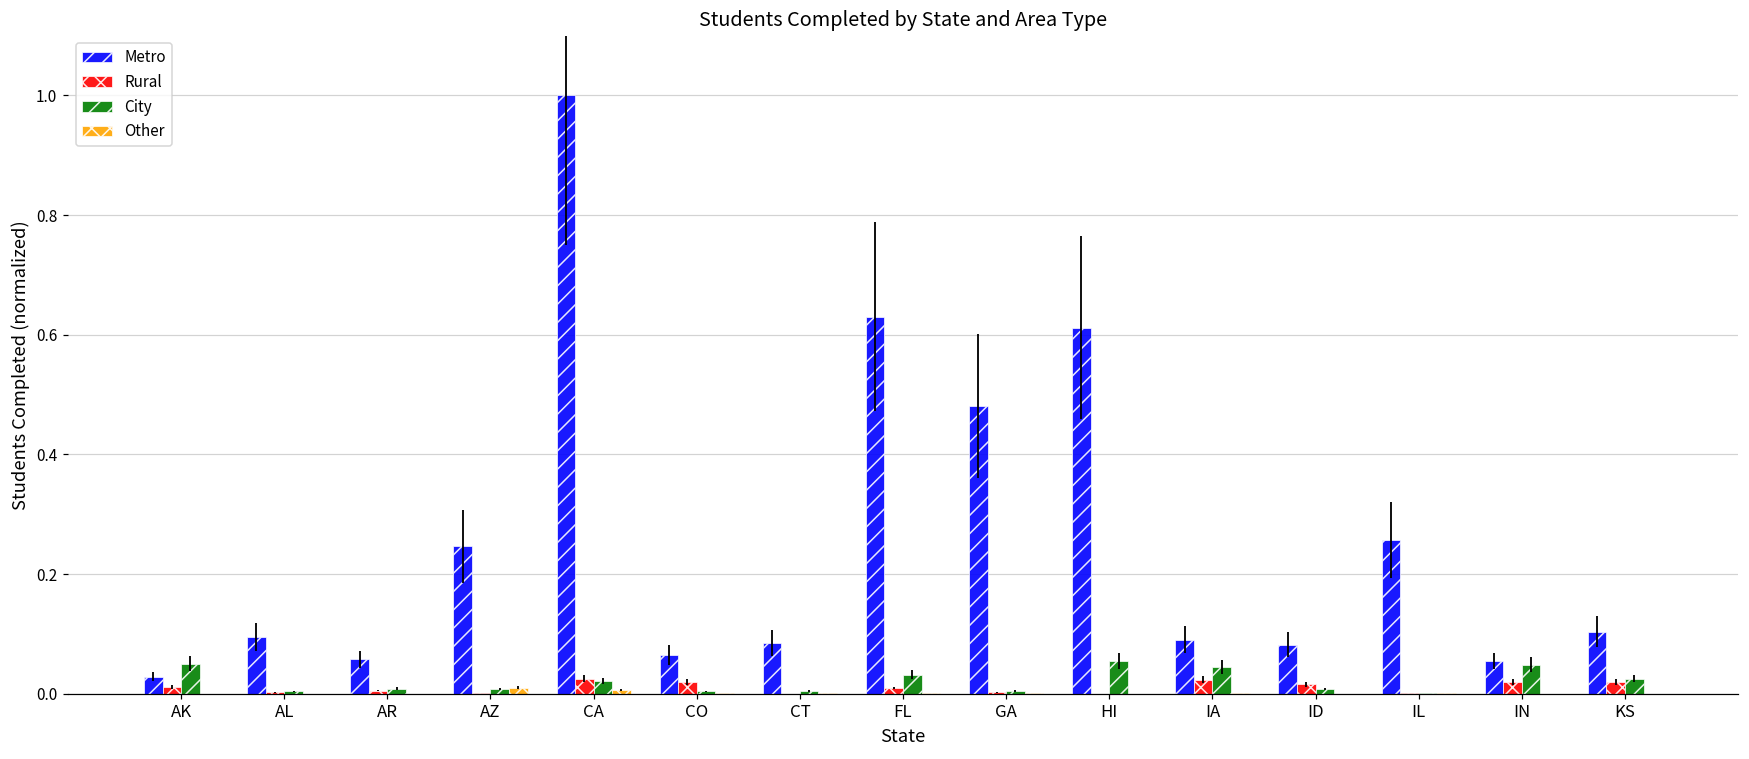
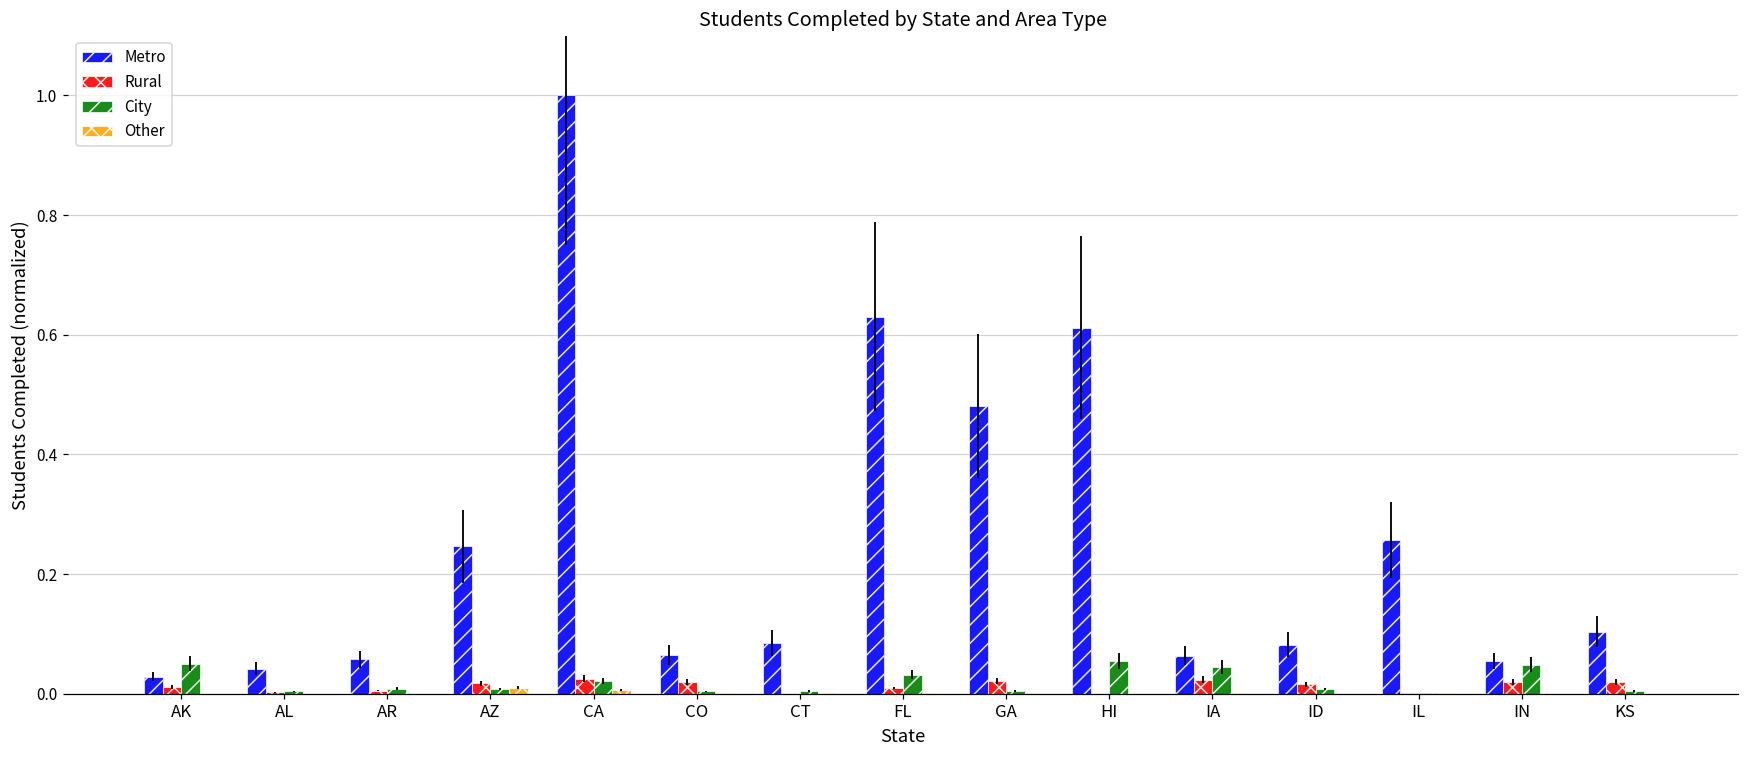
  {
    "Metro": {
      "AK": 0.03,
-     "AL": 0.09,
+     "AL": 0.04,
      "AR": 0.06,
      "AZ": 0.25,
      "CA": 1.00,
      "CO": 0.06,
      "CT": 0.08,
      "FL": 0.63,
      "GA": 0.48,
      "HI": 0.61,
-     "IA": 0.09,
+     "IA": 0.06,
      "ID": 0.08,
      "IL": 0.26,
      "IN": 0.05,
      "KS": 0.10
    },
    "Rural": {
      "AK": 0.01,
      "AR": 0.01,
-     "AZ": 0.00,
+     "AZ": 0.02,
      "CA": 0.03,
      "CO": 0.02,
      "CT": 0.00,
      "FL": 0.01,
-     "GA": 0.00,
+     "GA": 0.02,
      "HI": 0.00,
      "IA": 0.02,
      "ID": 0.02,
      "IN": 0.02,
      "KS": 0.02
    },
    "City": {
      "AK": 0.05,
      "AR": 0.01,
      "AZ": 0.01,
      "CA": 0.02,
      "CT": 0.00,
      "FL": 0.03,
      "GA": 0.00,
      "HI": 0.05,
      "IA": 0.04,
      "ID": 0.01,
      "IN": 0.05,
-     "KS": 0.03
+     "KS": 0.00
    },
    "Other": {
      "AK": 0.00,
      "AL": 0.00,
      "AZ": 0.01,
      "CA": 0.01,
      "ID": 0.00,
      "IN": 0.00
    }
  }
